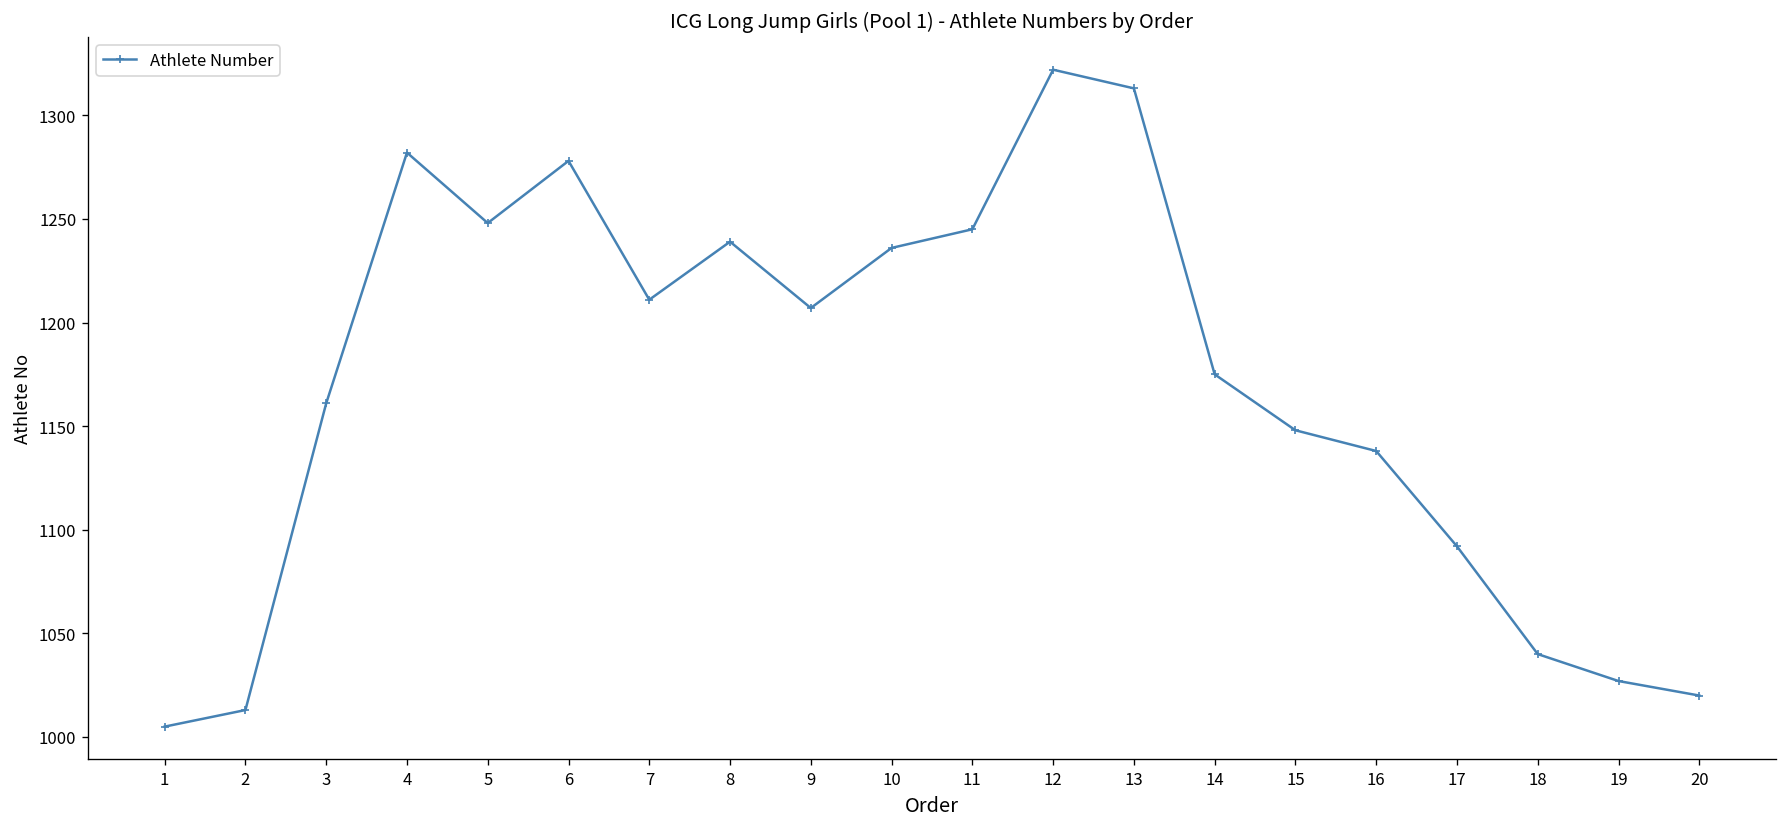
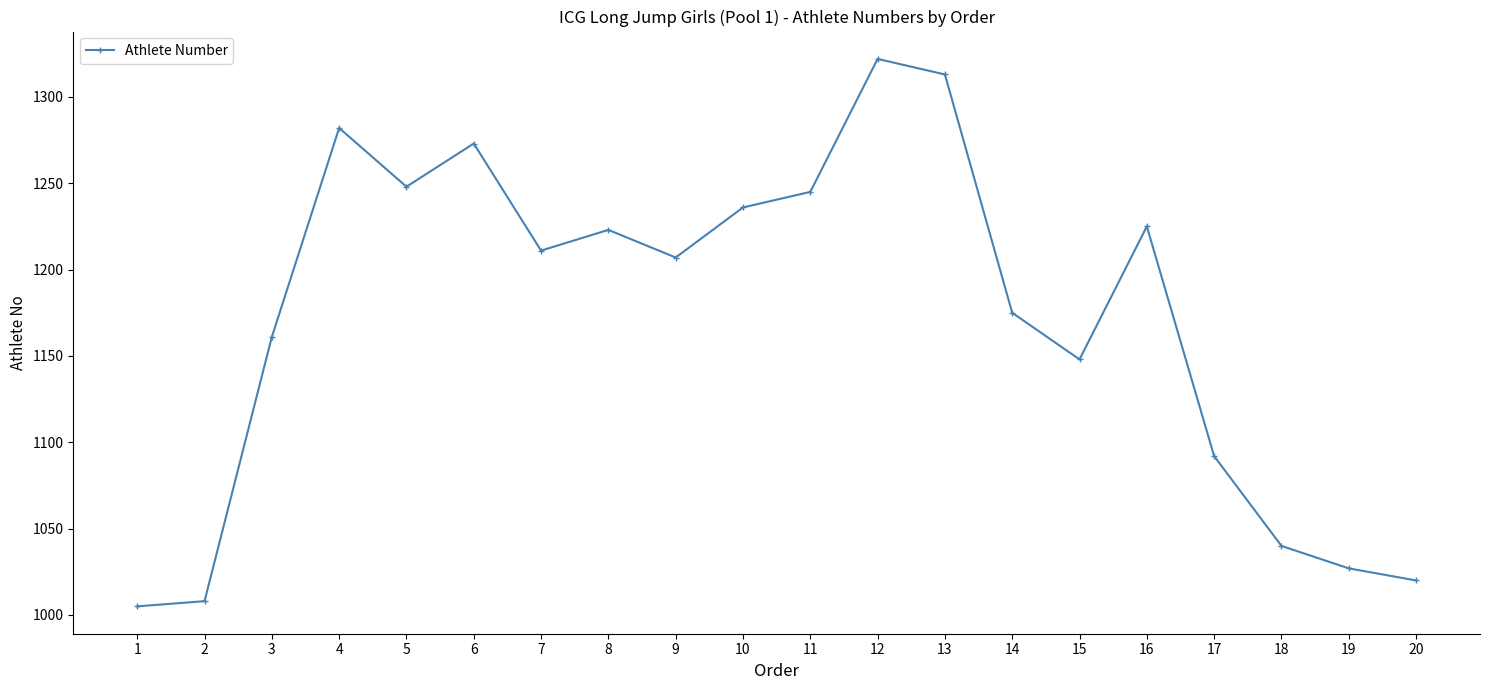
  {
    "1": 1005,
-   "2": 1013,
+   "2": 1008,
    "3": 1161,
    "4": 1282,
    "5": 1248,
-   "6": 1278,
+   "6": 1273,
    "7": 1211,
-   "8": 1239,
+   "8": 1223,
    "9": 1207,
    "10": 1236,
    "11": 1245,
    "12": 1322,
    "13": 1313,
    "14": 1175,
    "15": 1148,
-   "16": 1138,
+   "16": 1225,
    "17": 1092,
    "18": 1040,
    "19": 1027,
    "20": 1020
  }
